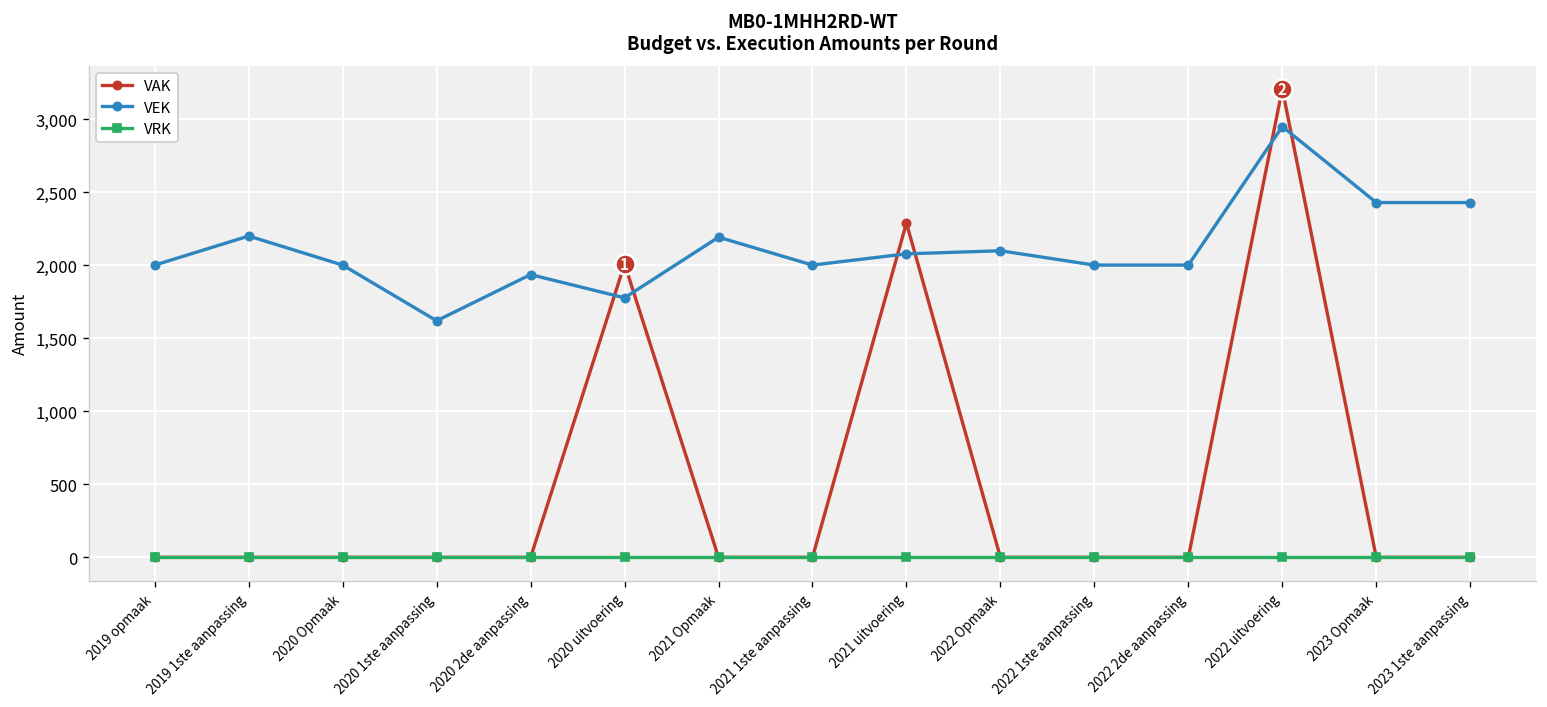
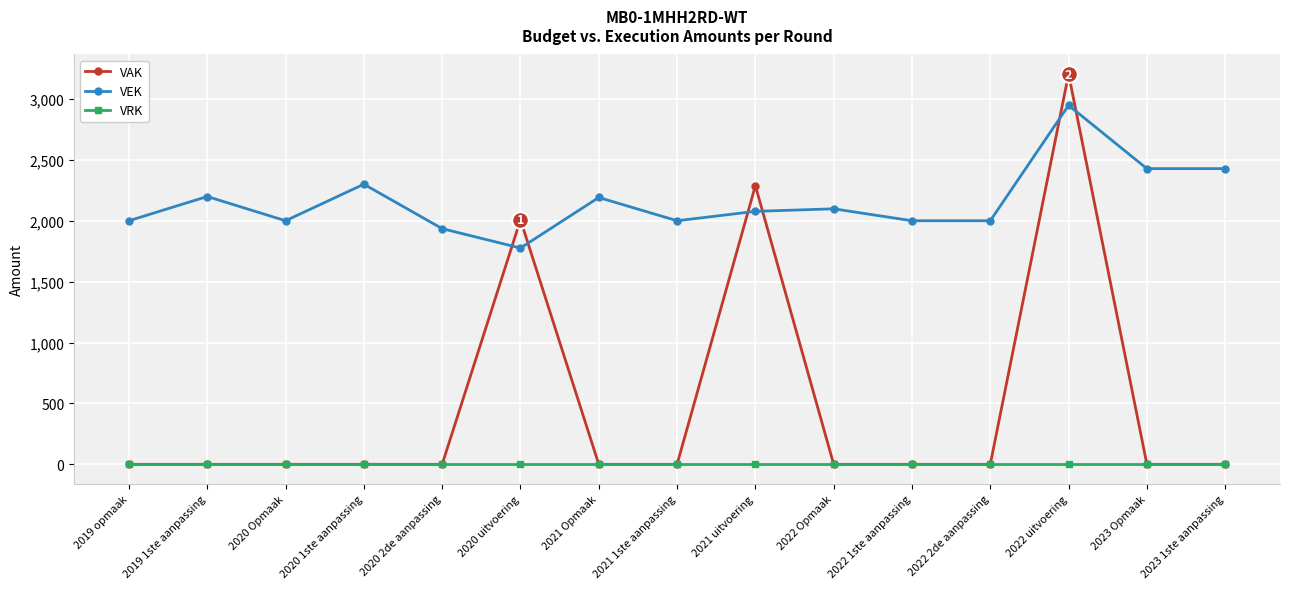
  {
    "VEK": {
      "2019 opmaak": "2,000",
      "2019 1ste aanpassing": "2,200",
      "2020 Opmaak": "2,000",
-     "2020 1ste aanpassing": "1,620",
+     "2020 1ste aanpassing": "2,300",
      "2020 2de aanpassing": "1,940",
      "2020 uitvoering": "1,780",
      "2021 Opmaak": "2,190",
      "2021 1ste aanpassing": "2,000",
      "2021 uitvoering": "2,080",
      "2022 Opmaak": "2,100",
      "2022 1ste aanpassing": "2,000",
      "2022 2de aanpassing": "2,000",
      "2022 uitvoering": "2,950",
      "2023 Opmaak": "2,430",
      "2023 1ste aanpassing": "2,430"
    },
    "VRK": {
      "2020 uitvoering": "0",
      "2021 uitvoering": "0",
      "2022 uitvoering": "0"
    }
  }
